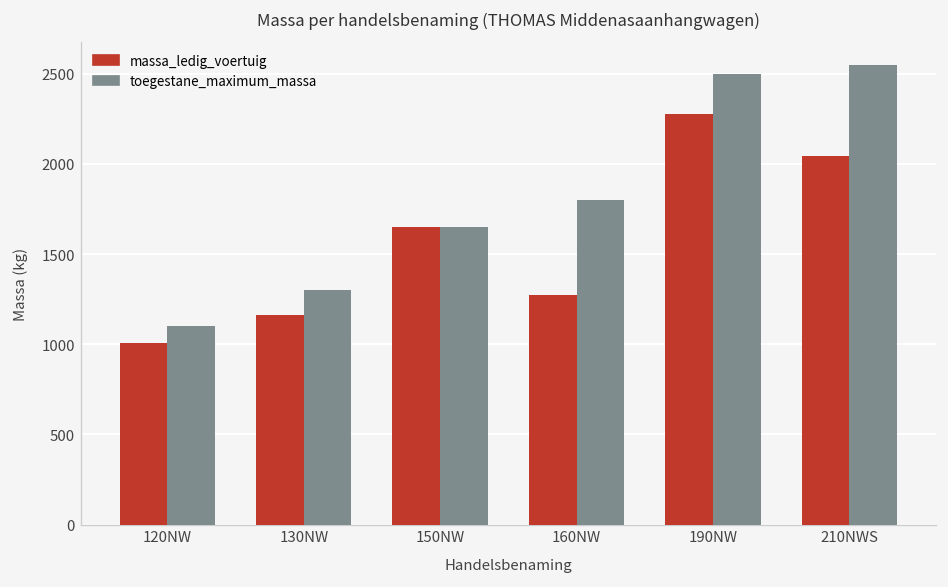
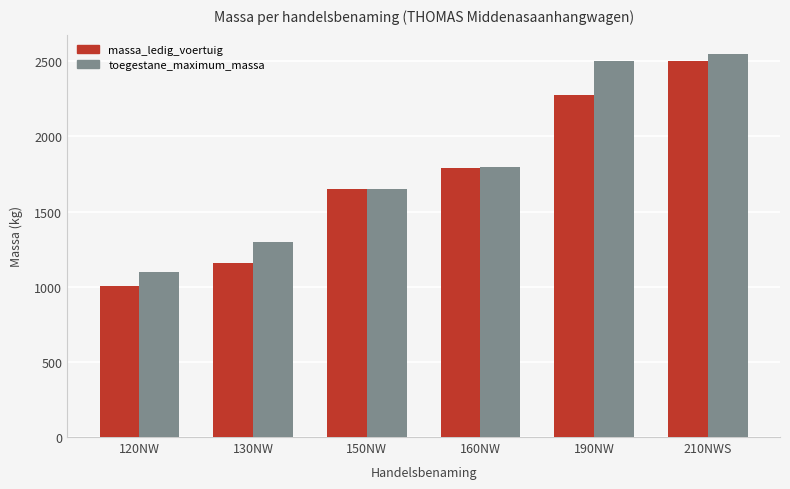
  {
    "massa_ledig_voertuig": {
      "120NW": 1010,
      "130NW": 1160,
      "150NW": 1650,
-     "160NW": 1270,
+     "160NW": 1790,
      "190NW": 2280,
-     "210NWS": 2050
+     "210NWS": 2500
    }
  }
